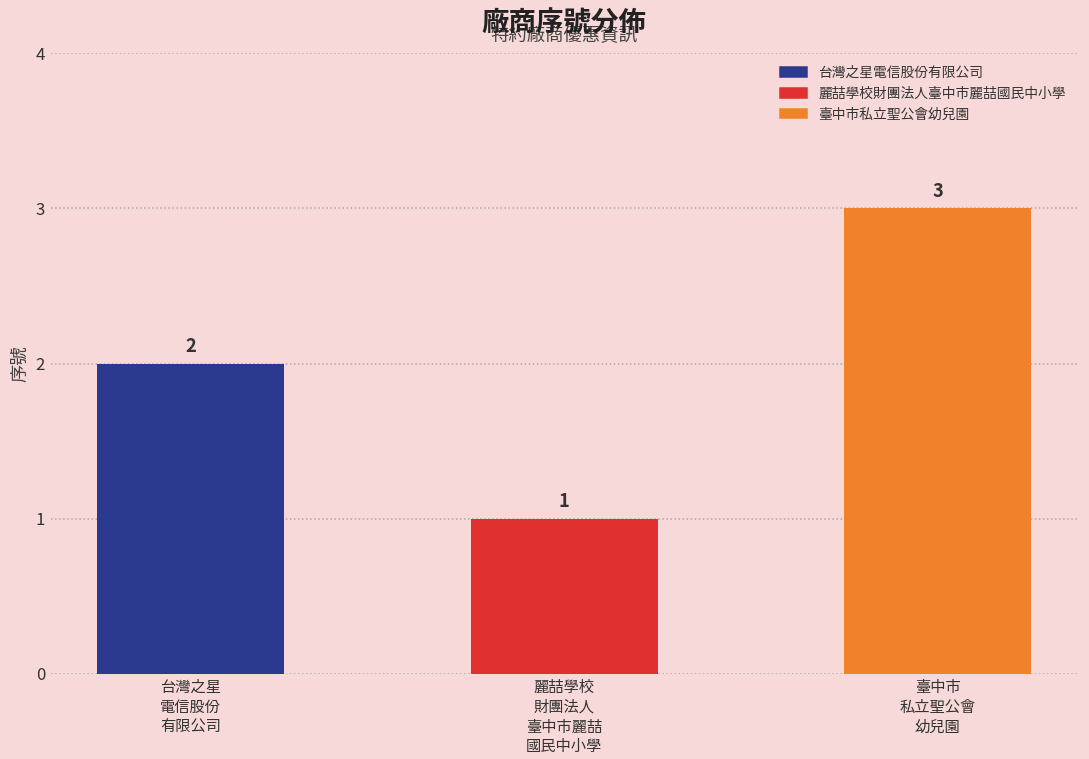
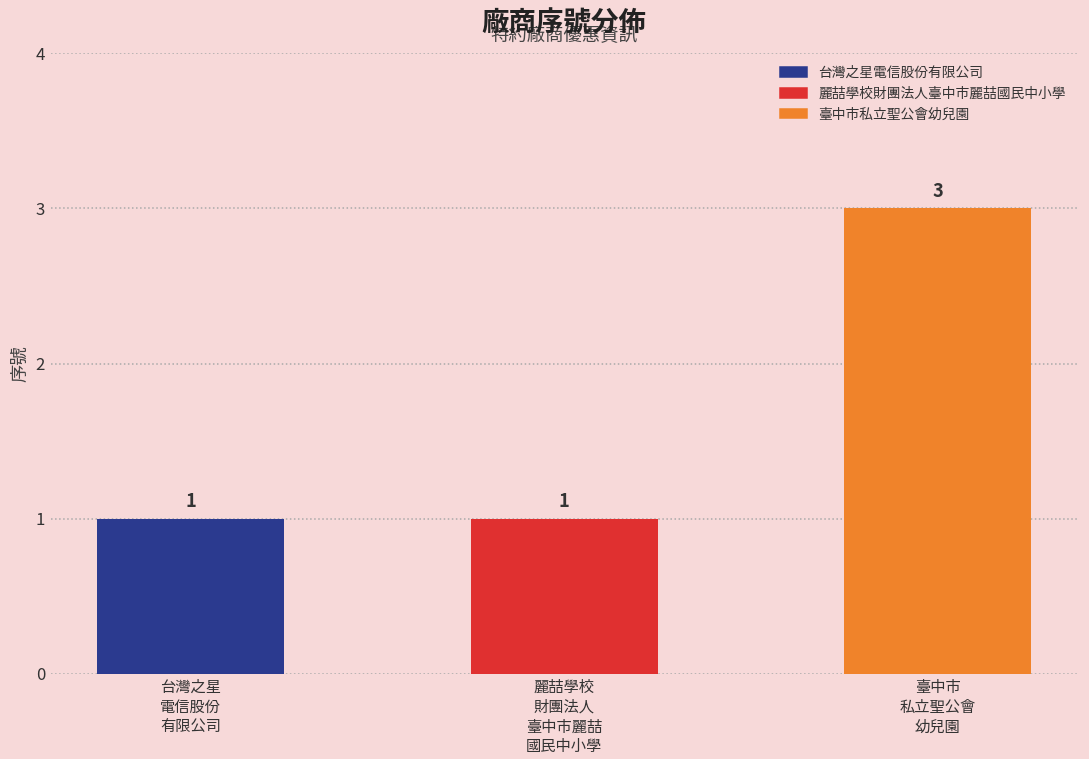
  {
-   "台灣之星 電信股份 有限公司": 2,
+   "台灣之星 電信股份 有限公司": 1,
    "麗喆學校 財團法人 臺中市麗喆 國民中小學": 1,
    "臺中市 私立聖公會 幼兒園": 3
  }
